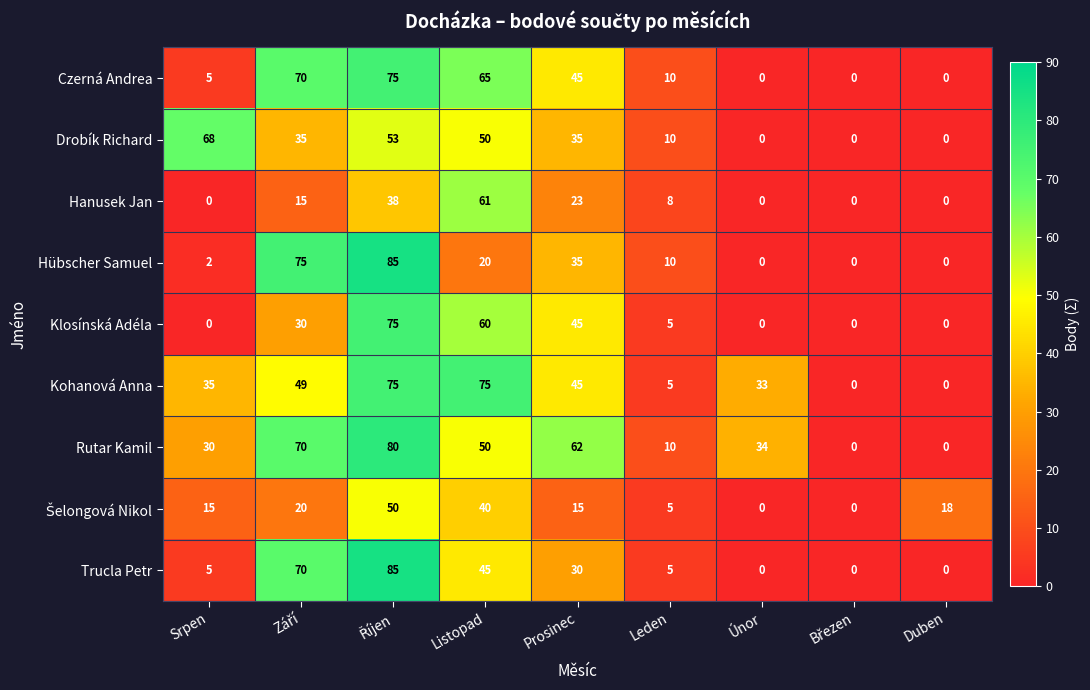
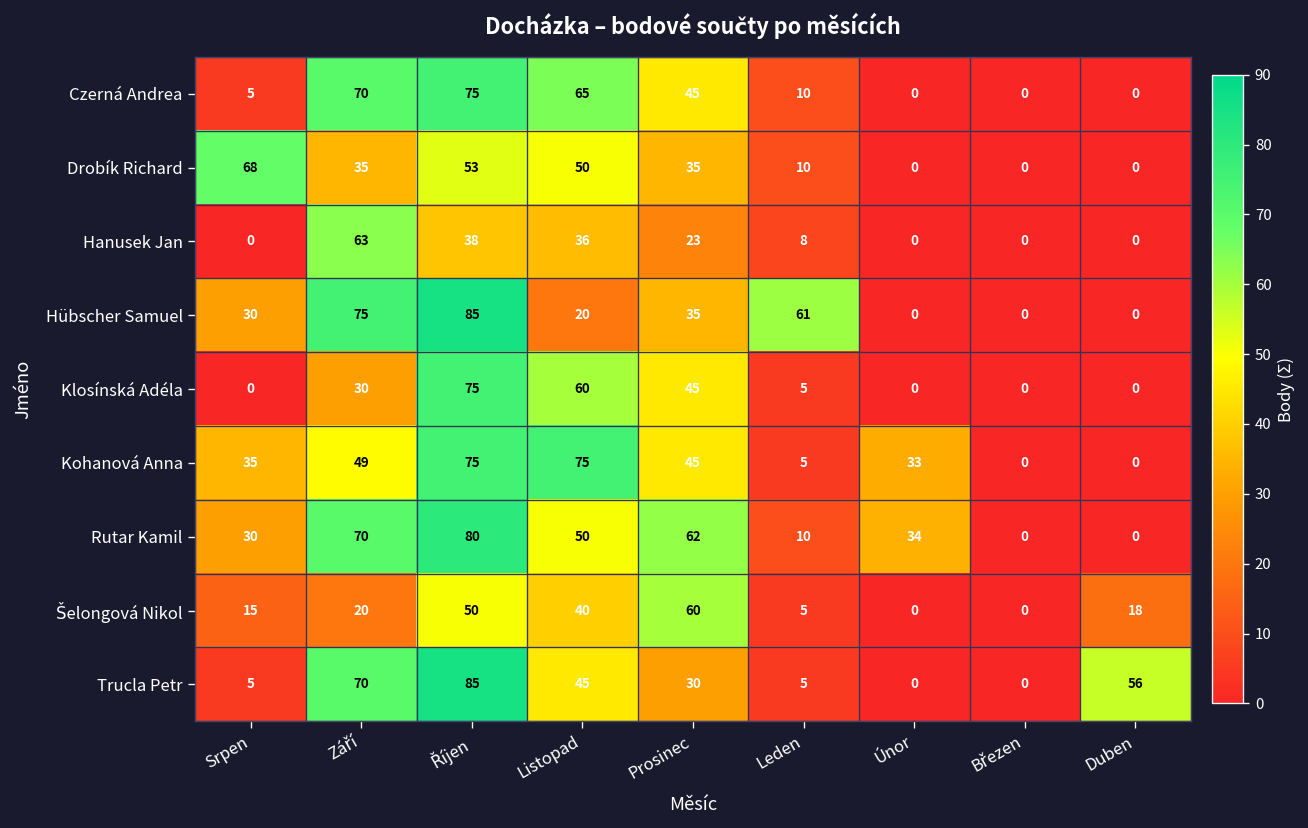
  {
    "Czerná Andrea": {
      "Srpen": 5,
      "Září": 70,
      "Říjen": 75,
      "Listopad": 65,
      "Prosinec": 45,
      "Leden": 10,
      "Únor": 0,
      "Březen": 0,
      "Duben": 0
    },
    "Drobík Richard": {
      "Srpen": 68,
      "Září": 35,
      "Říjen": 53,
      "Listopad": 50,
      "Prosinec": 35,
      "Leden": 10,
      "Únor": 0,
      "Březen": 0,
      "Duben": 0
    },
    "Hanusek Jan": {
      "Srpen": 0,
-     "Září": 15,
+     "Září": 63,
      "Říjen": 38,
-     "Listopad": 61,
+     "Listopad": 36,
      "Prosinec": 23,
      "Leden": 8,
      "Únor": 0,
      "Březen": 0,
      "Duben": 0
    },
    "Hübscher Samuel": {
-     "Srpen": 2,
+     "Srpen": 30,
      "Září": 75,
      "Říjen": 85,
      "Listopad": 20,
      "Prosinec": 35,
-     "Leden": 10,
+     "Leden": 61,
      "Únor": 0,
      "Březen": 0,
      "Duben": 0
    },
    "Klosínská Adéla": {
      "Srpen": 0,
      "Září": 30,
      "Říjen": 75,
      "Listopad": 60,
      "Prosinec": 45,
      "Leden": 5,
      "Únor": 0,
      "Březen": 0,
      "Duben": 0
    },
    "Kohanová Anna": {
      "Srpen": 35,
      "Září": 49,
      "Říjen": 75,
      "Listopad": 75,
      "Prosinec": 45,
      "Leden": 5,
      "Únor": 33,
      "Březen": 0,
      "Duben": 0
    },
    "Rutar Kamil": {
      "Srpen": 30,
      "Září": 70,
      "Říjen": 80,
      "Listopad": 50,
      "Prosinec": 62,
      "Leden": 10,
      "Únor": 34,
      "Březen": 0,
      "Duben": 0
    },
    "Šelongová Nikol": {
      "Srpen": 15,
      "Září": 20,
      "Říjen": 50,
      "Listopad": 40,
-     "Prosinec": 15,
+     "Prosinec": 60,
      "Leden": 5,
      "Únor": 0,
      "Březen": 0,
      "Duben": 18
    },
    "Trucla Petr": {
      "Srpen": 5,
      "Září": 70,
      "Říjen": 85,
      "Listopad": 45,
      "Prosinec": 30,
      "Leden": 5,
      "Únor": 0,
      "Březen": 0,
-     "Duben": 0
+     "Duben": 56
    }
  }
